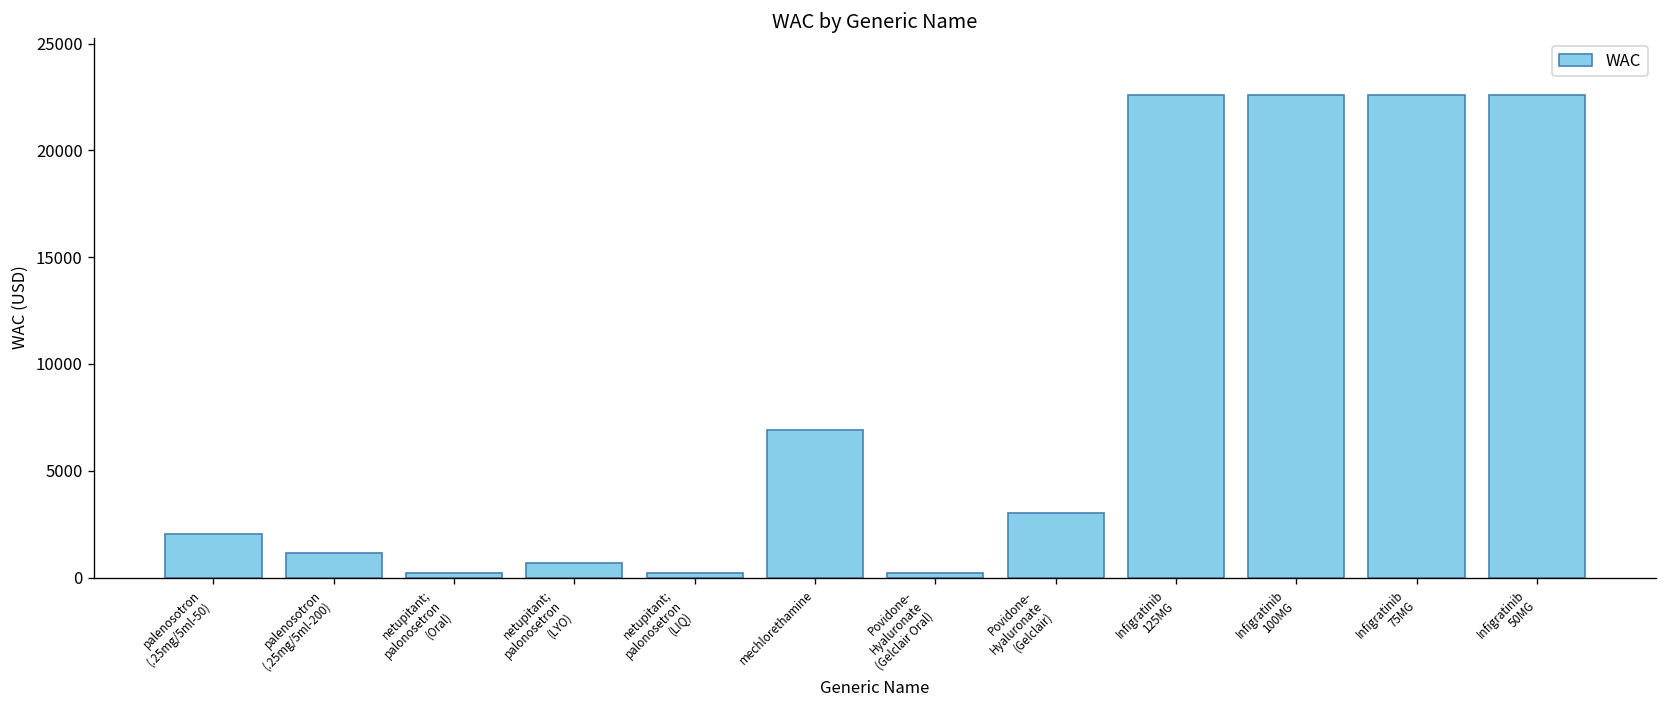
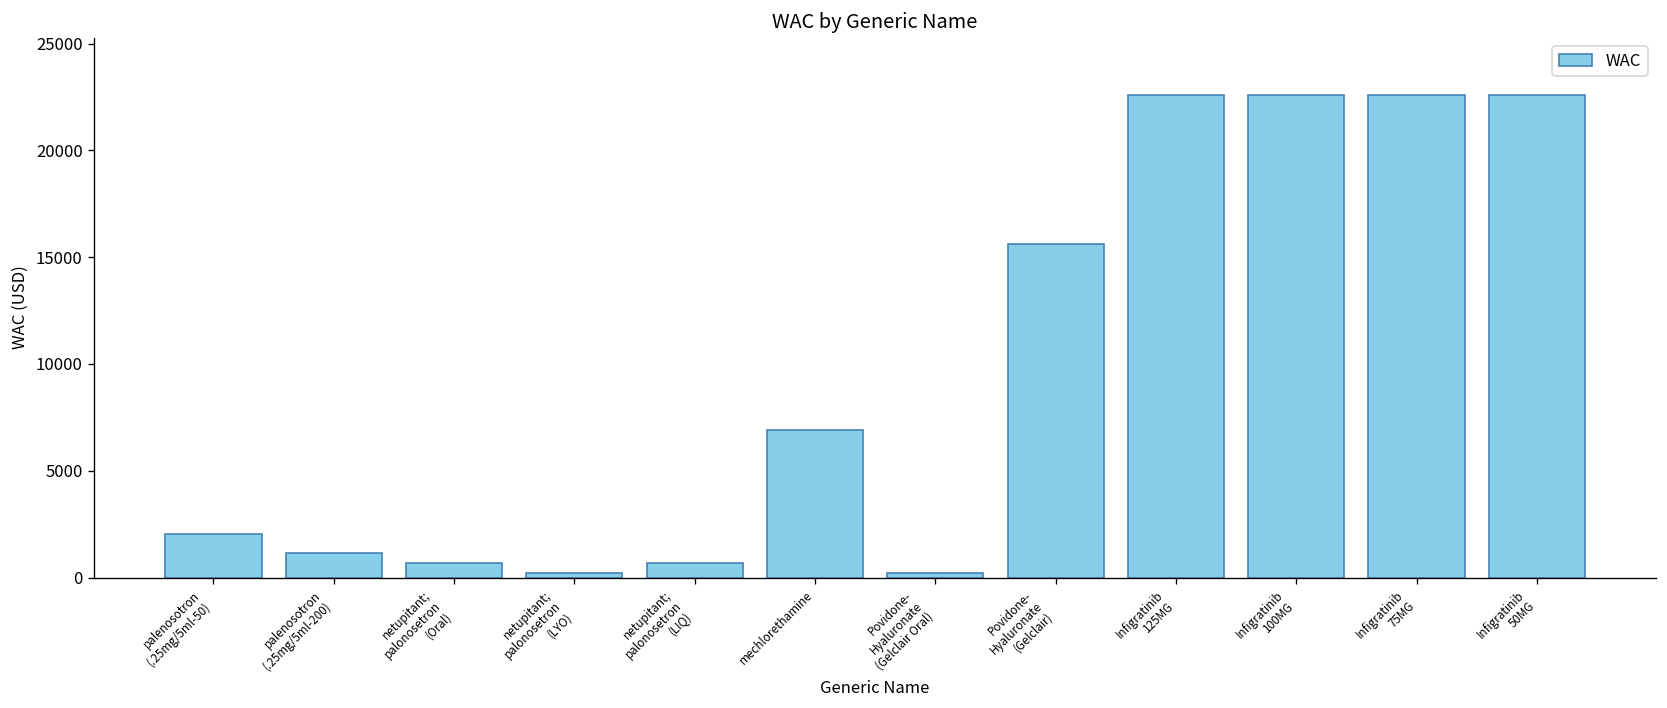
  {
    "palenosotron (.25mg/5ml-50)": 2000,
    "palenosotron (.25mg/5ml-200)": 1200,
-   "netupitant; palonosetron (Oral)": 200,
-   "netupitant; palonosetron (LYO)": 700,
-   "netupitant; palonosetron (LIQ)": 200,
+   "netupitant; palonosetron (Oral)": 700,
+   "netupitant; palonosetron (LYO)": 200,
+   "netupitant; palonosetron (LIQ)": 700,
    "mechlorethamine": 6900,
    "Povidone- Hyaluronate (Gelclair Oral)": 200,
-   "Povidone- Hyaluronate (Gelclair)": 3000,
+   "Povidone- Hyaluronate (Gelclair)": 15600,
    "Infigratinib 125MG": 22600,
    "Infigratinib 100MG": 22600,
    "Infigratinib 75MG": 22600,
    "Infigratinib 50MG": 22600
  }
